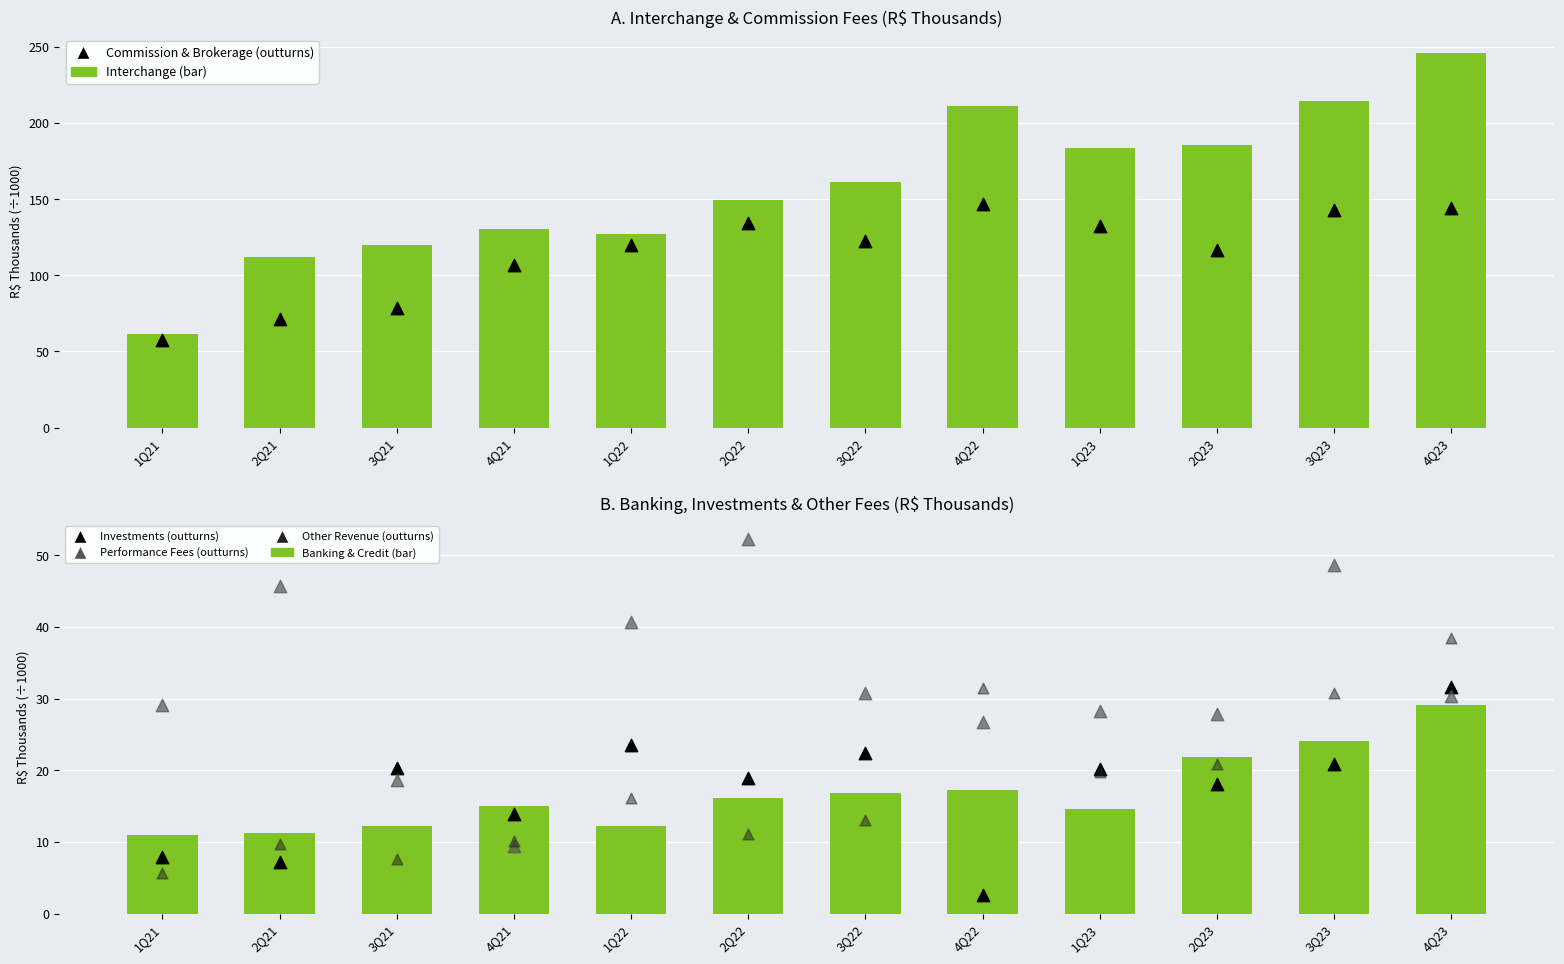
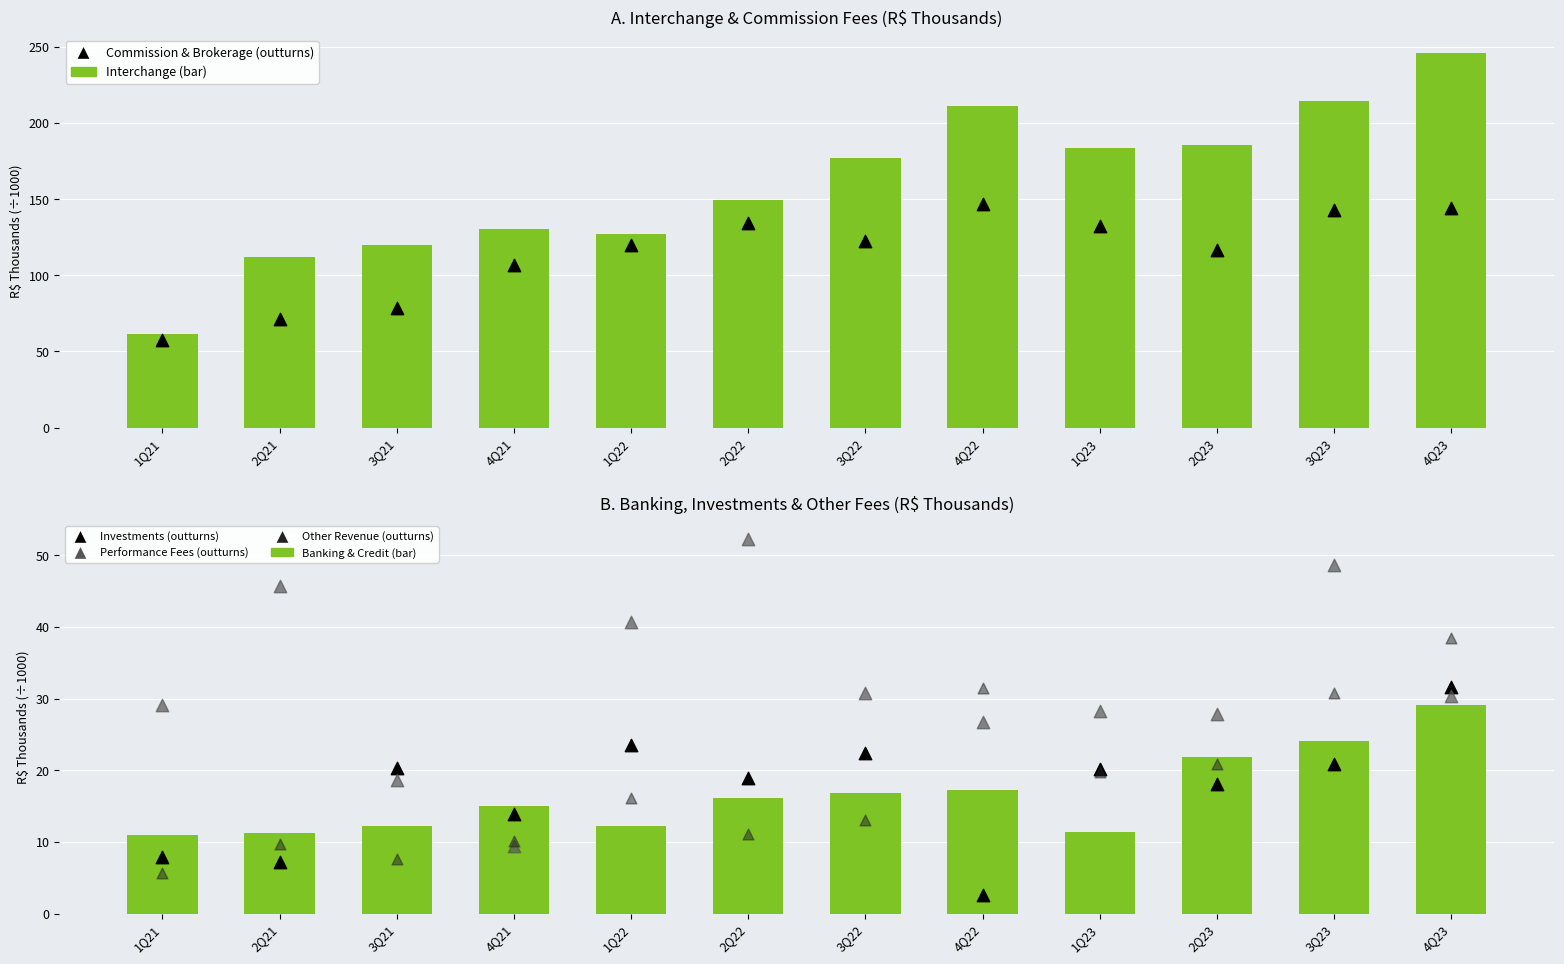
  {
    "A. Interchange & Commission Fees (R$ Thousands)": {
      "Interchange (bar)": {
        "1Q21": 61,
        "2Q21": 112,
        "3Q21": 120,
        "4Q21": 130,
        "1Q22": 127,
        "2Q22": 149,
-       "3Q22": 161,
+       "3Q22": 177,
        "4Q22": 211,
        "1Q23": 183,
        "2Q23": 186,
        "3Q23": 214,
        "4Q23": 246
      }
    },
    "B. Banking, Investments & Other Fees (R$ Thousands)": {
      "Banking & Credit (bar)": {
        "1Q21": 11,
        "2Q21": 11,
        "3Q21": 12,
        "4Q21": 15,
        "1Q22": 12,
        "2Q22": 16,
        "3Q22": 17,
        "4Q22": 17,
-       "1Q23": 15,
+       "1Q23": 11,
        "2Q23": 22,
        "3Q23": 24,
        "4Q23": 29
      }
    }
  }
